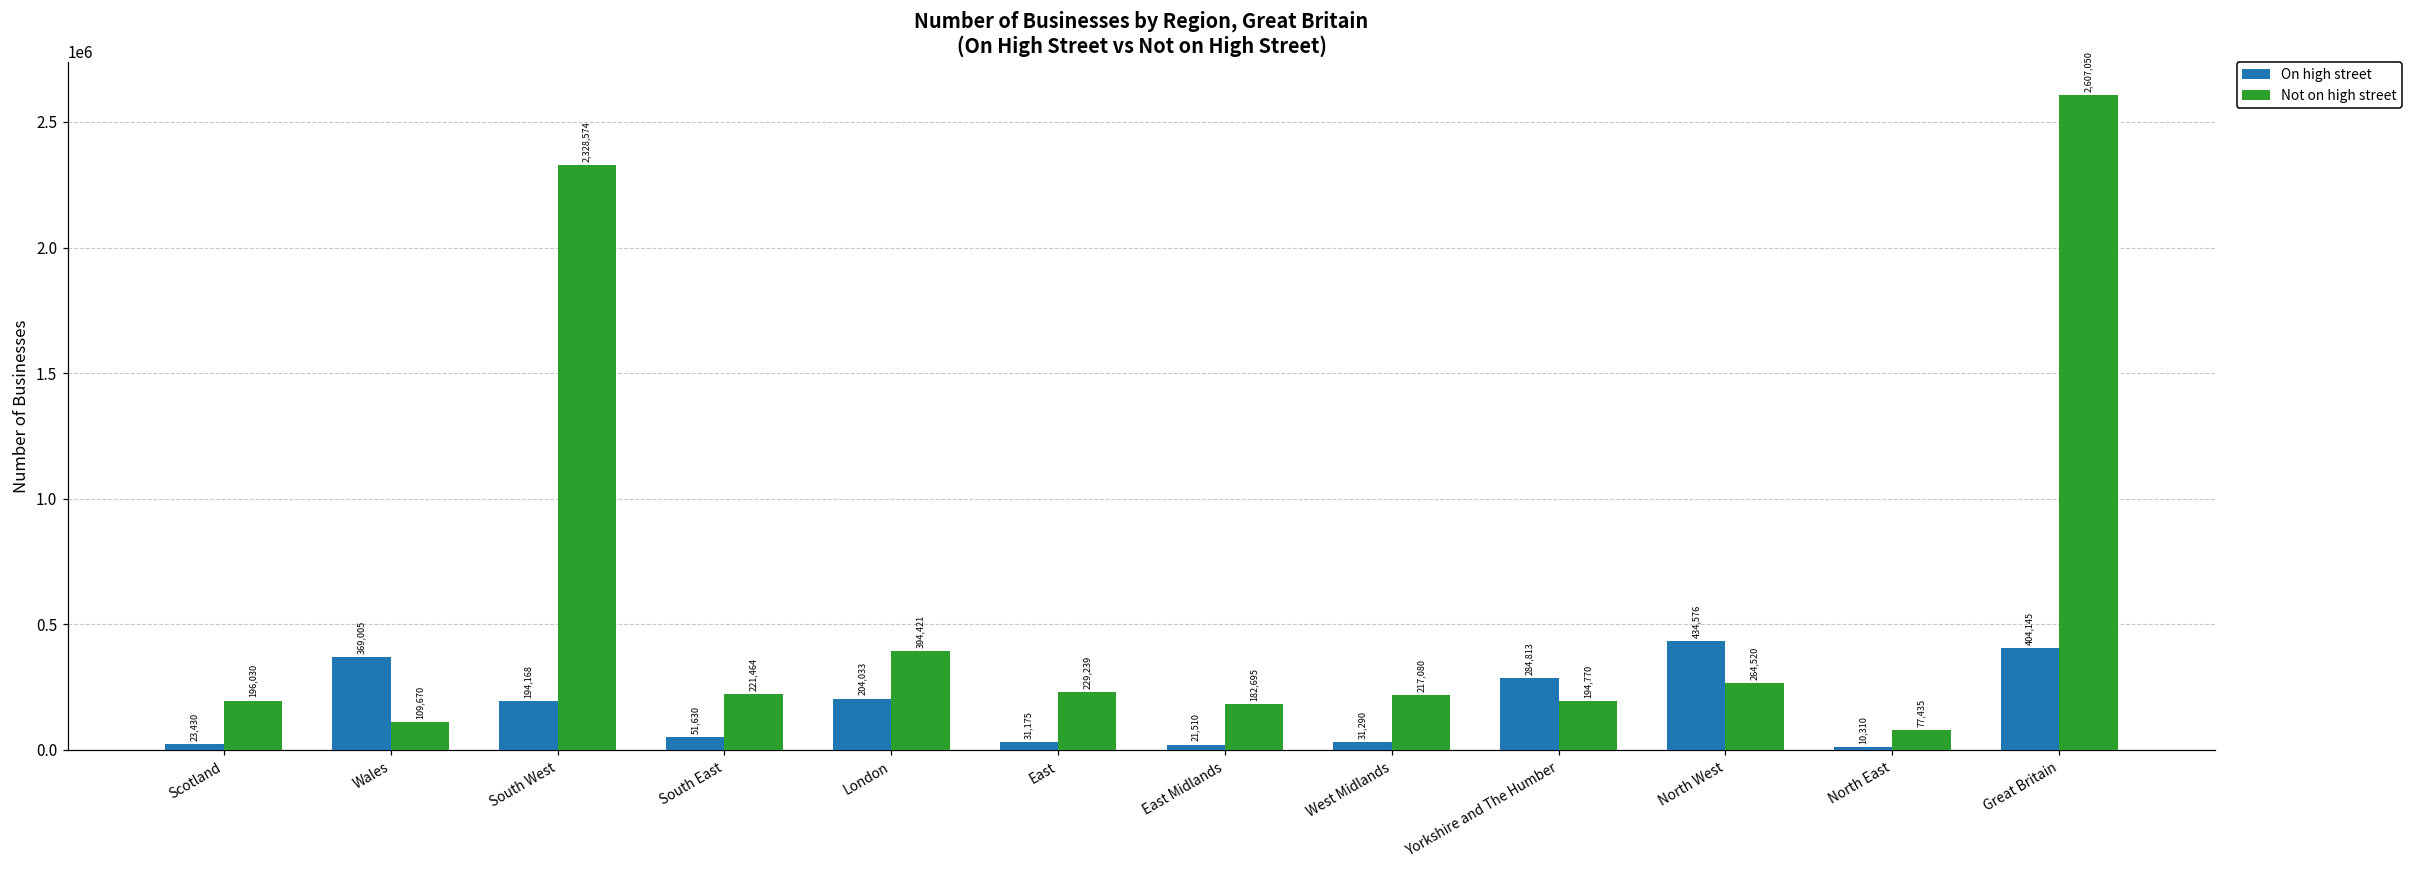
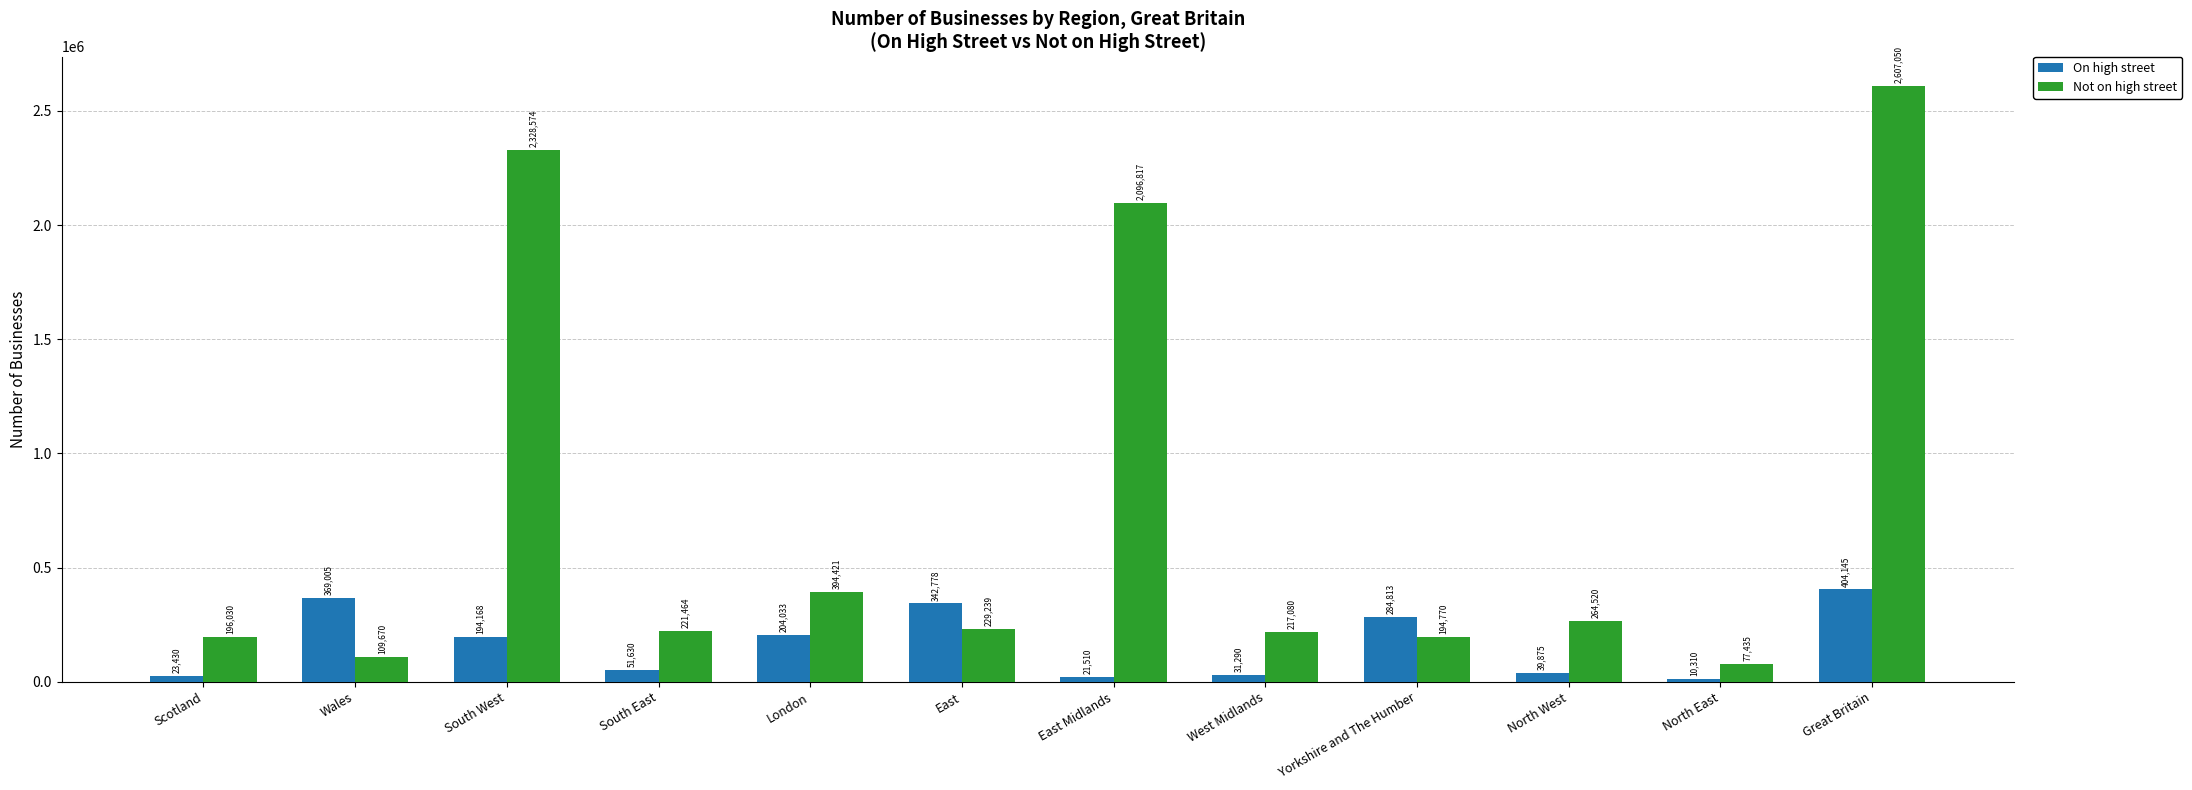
  {
    "On high street": {
      "Scotland": "23,430",
      "Wales": "369,005",
      "South West": "194,168",
      "South East": "51,630",
      "London": "204,033",
-     "East": "31,175",
+     "East": "342,778",
      "East Midlands": "21,510",
      "West Midlands": "31,290",
      "Yorkshire and The Humber": "284,813",
-     "North West": "434,576",
+     "North West": "39,875",
      "North East": "10,310",
      "Great Britain": "404,145"
    },
    "Not on high street": {
      "Scotland": "196,030",
      "Wales": "109,670",
      "South West": "2,328,574",
      "South East": "221,464",
      "London": "394,421",
      "East": "229,239",
-     "East Midlands": "182,695",
+     "East Midlands": "2,096,817",
      "West Midlands": "217,080",
      "Yorkshire and The Humber": "194,770",
      "North West": "264,520",
      "North East": "77,435",
      "Great Britain": "2,607,050"
    }
  }
